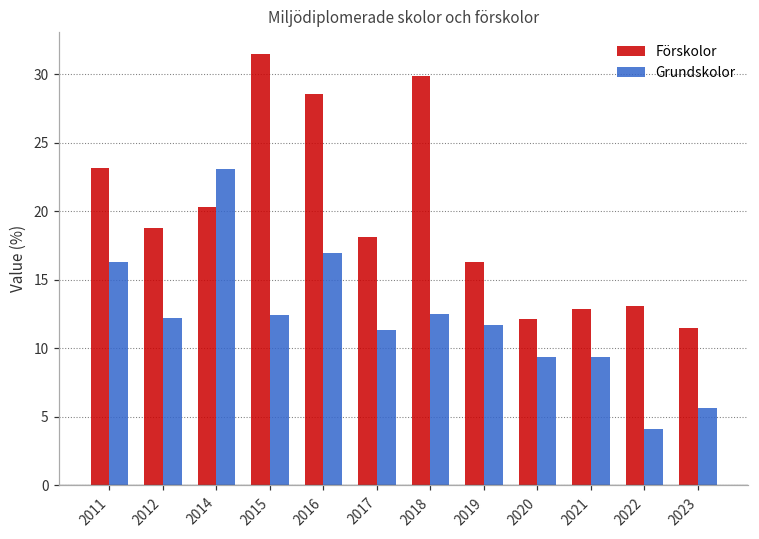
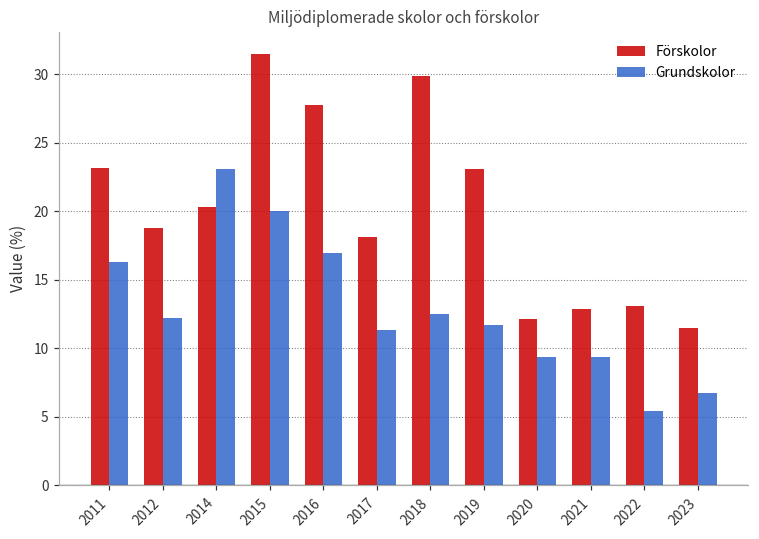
  {
    "Förskolor": {
      "2011": 23.2,
      "2012": 18.8,
      "2014": 20.3,
      "2015": 31.5,
-     "2016": 28.6,
+     "2016": 27.8,
      "2017": 18.2,
      "2018": 29.9,
-     "2019": 16.3,
+     "2019": 23.1,
      "2020": 12.2,
      "2021": 12.8,
      "2022": 13.1,
      "2023": 11.5
    },
    "Grundskolor": {
      "2011": 16.3,
      "2012": 12.2,
      "2014": 23.1,
-     "2015": 12.4,
+     "2015": 20.0,
      "2016": 17.0,
      "2017": 11.3,
      "2018": 12.5,
      "2019": 11.7,
      "2020": 9.3,
      "2021": 9.3,
-     "2022": 4.1,
-     "2023": 5.6
+     "2022": 5.4,
+     "2023": 6.7
    }
  }
